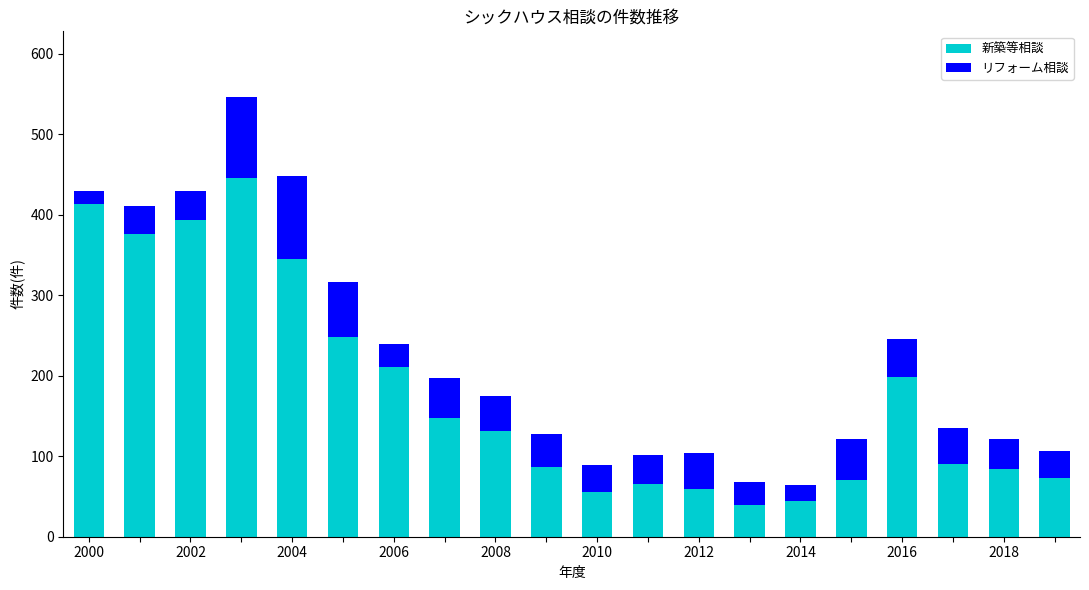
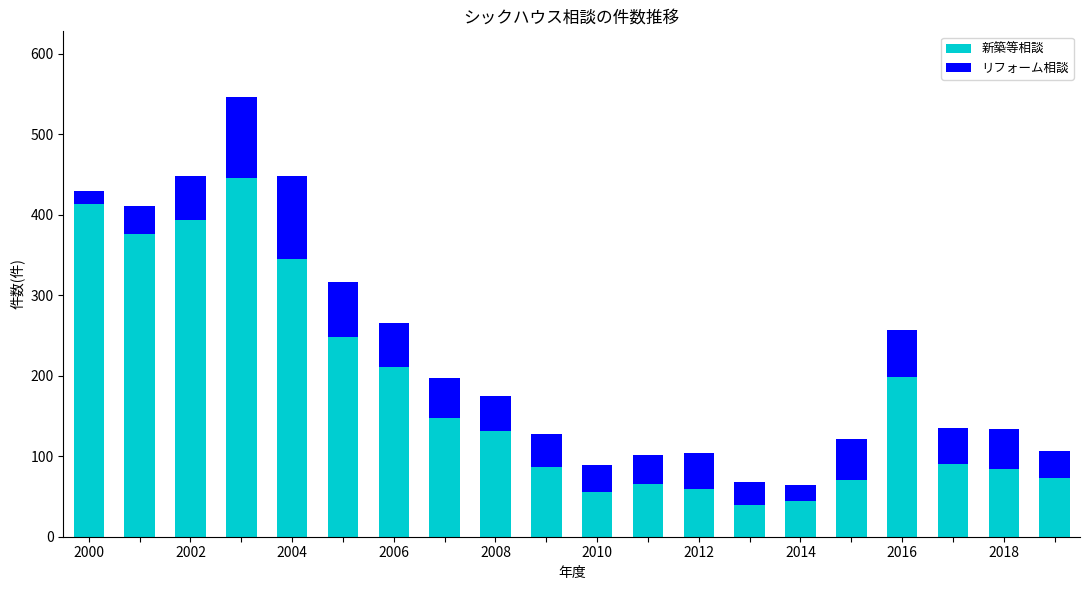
  {
    "新築等相談": {
      "2000": 410,
      "2002": 390,
      "2004": 350,
      "2006": 210,
      "2008": 130,
      "2010": 60,
      "2012": 60,
      "2014": 50,
      "2016": 200,
      "2018": 80
    },
    "リフォーム相談": {
      "2000": 20,
-     "2002": 40,
+     "2002": 50,
      "2004": 100,
-     "2006": 30,
+     "2006": 60,
      "2008": 40,
      "2010": 30,
      "2012": 50,
      "2014": 20,
-     "2016": 50,
-     "2018": 40
+     "2016": 60,
+     "2018": 50
    }
  }
